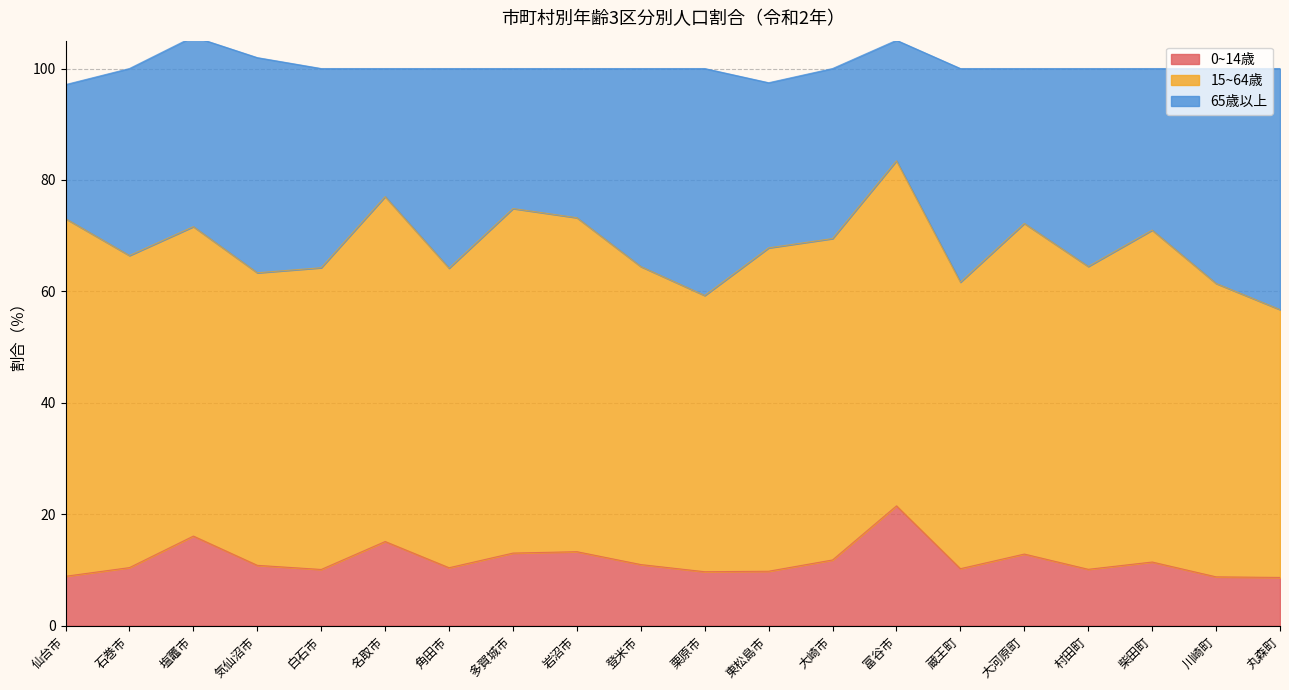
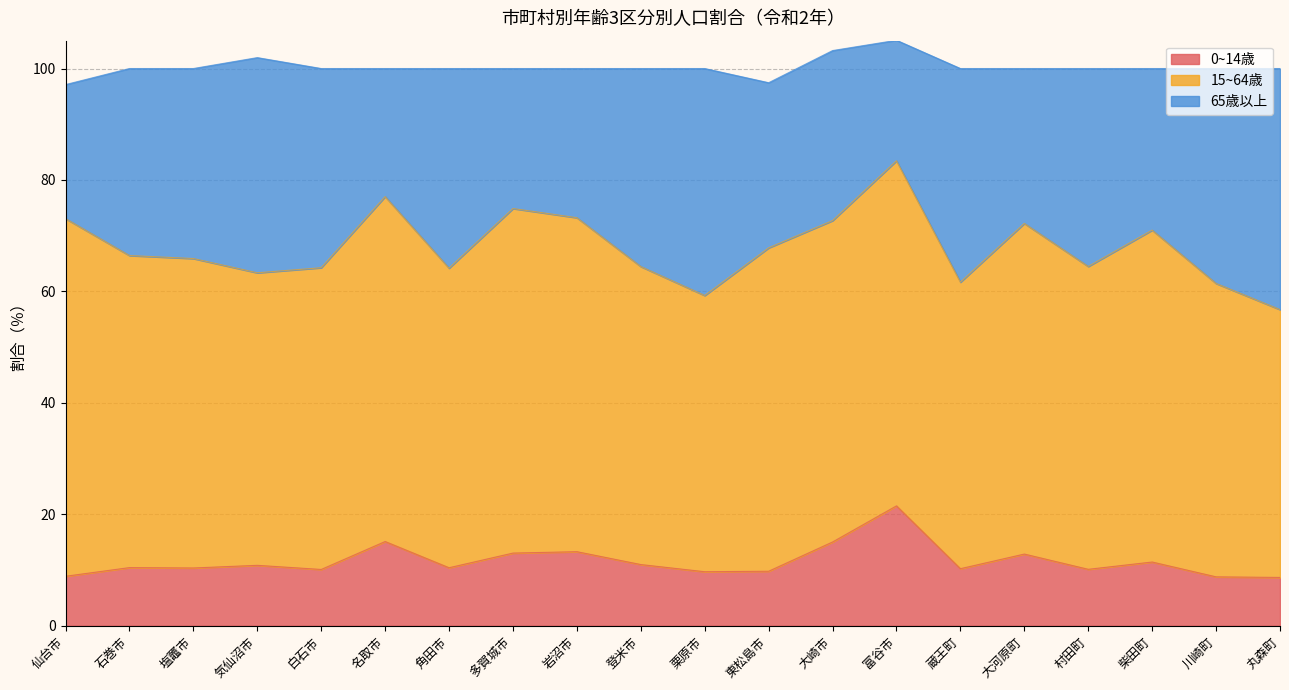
  {
    "0~14歳": {
      "仙台市": 9,
      "石巻市": 10,
-     "塩竈市": 16,
+     "塩竈市": 10,
      "気仙沼市": 11,
      "白石市": 10,
      "名取市": 15,
      "角田市": 10,
      "多賀城市": 13,
      "岩沼市": 13,
      "登米市": 11,
      "栗原市": 10,
      "東松島市": 10,
-     "大崎市": 12,
+     "大崎市": 15,
      "富谷市": 22,
      "蔵王町": 10,
      "大河原町": 13,
      "村田町": 10,
      "柴田町": 11,
      "川崎町": 9,
      "丸森町": 9
    },
    "15~64歳": {
      "仙台市": 64,
      "石巻市": 56,
      "塩竈市": 56,
      "気仙沼市": 53,
      "白石市": 54,
      "名取市": 62,
      "角田市": 54,
      "多賀城市": 62,
      "岩沼市": 60,
      "登米市": 53,
      "栗原市": 50,
      "東松島市": 58,
      "大崎市": 58,
      "富谷市": 62,
      "蔵王町": 51,
      "大河原町": 59,
      "村田町": 54,
      "柴田町": 60,
      "川崎町": 53,
      "丸森町": 48
    },
    "65歳以上": {
      "仙台市": 24,
      "石巻市": 34,
      "気仙沼市": 39,
      "白石市": 36,
      "名取市": 23,
      "角田市": 36,
      "多賀城市": 25,
      "岩沼市": 27,
      "登米市": 36,
      "栗原市": 41,
      "東松島市": 30,
      "大崎市": 31,
      "富谷市": 22,
      "蔵王町": 38,
      "大河原町": 28,
      "村田町": 36,
      "柴田町": 29,
      "丸森町": 43
    }
  }
